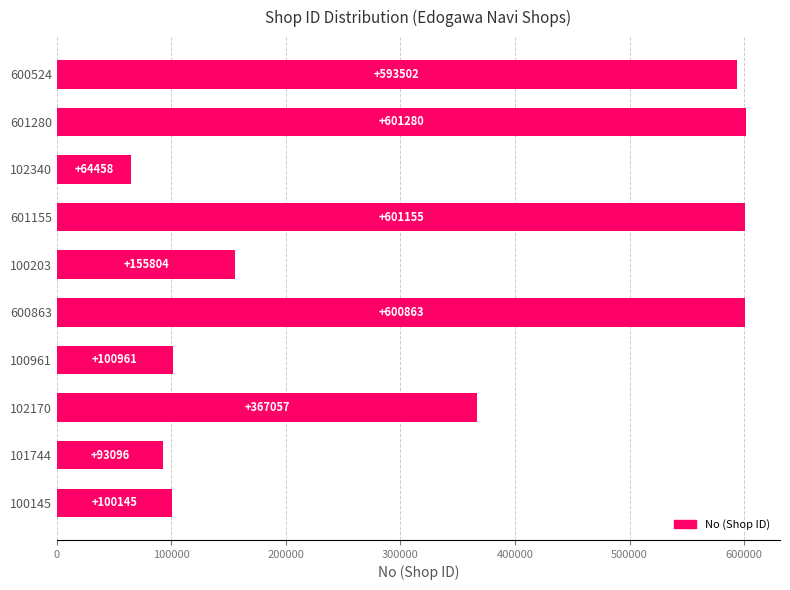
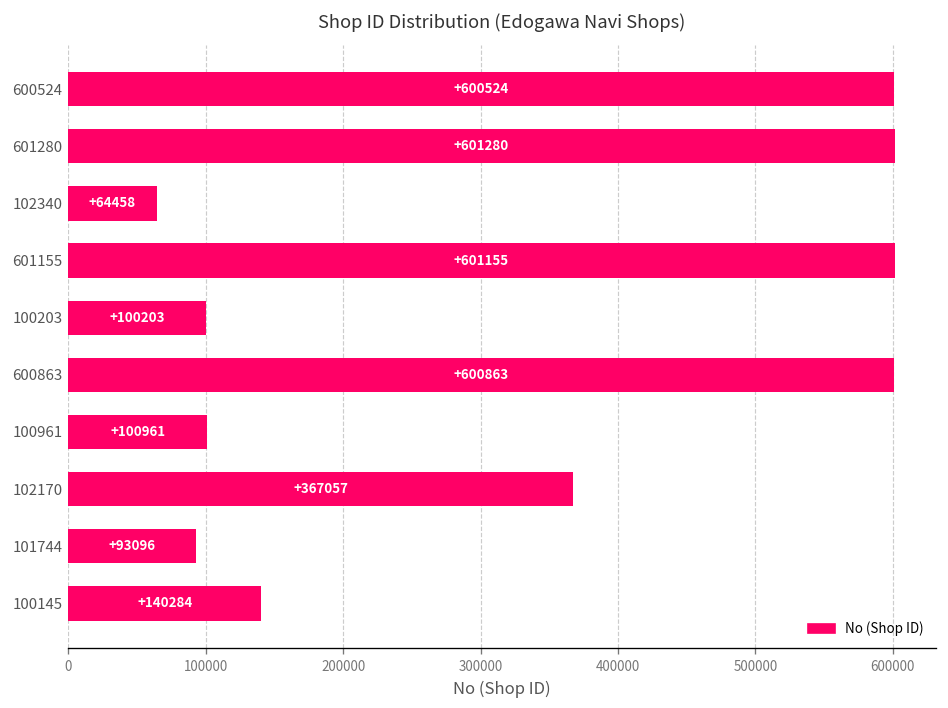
  {
-   "600524": "+593502",
+   "600524": "+600524",
    "601280": "+601280",
    "102340": "+64458",
    "601155": "+601155",
-   "100203": "+155804",
+   "100203": "+100203",
    "600863": "+600863",
    "100961": "+100961",
    "102170": "+367057",
    "101744": "+93096",
-   "100145": "+100145"
+   "100145": "+140284"
  }
